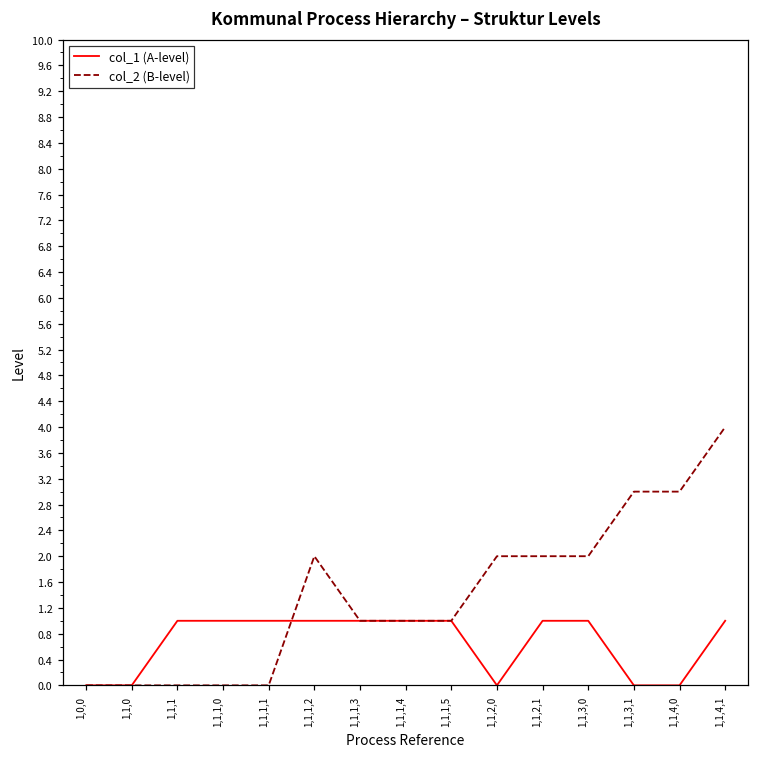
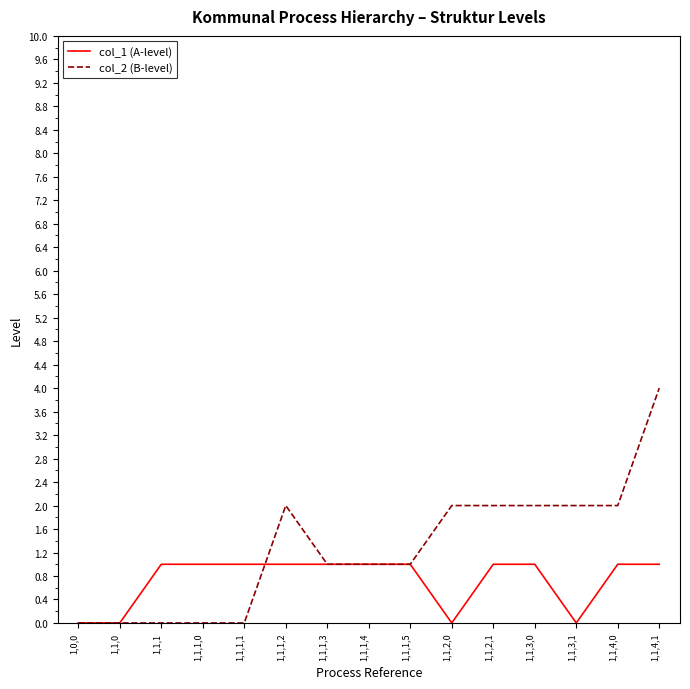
  {
    "col_1 (A-level)": {
      "1,1,1": 1,
      "1,1,1,0": 1,
      "1,1,1,1": 1,
      "1,1,1,2": 1,
      "1,1,2,0": 0,
      "1,1,2,1": 1,
      "1,1,3,0": 1,
      "1,1,3,1": 0,
-     "1,1,4,0": 0,
+     "1,1,4,0": 1,
      "1,1,4,1": 1
    },
    "col_2 (B-level)": {
      "1,1,1": 0,
      "1,1,1,0": 0,
      "1,1,1,1": 0,
      "1,1,1,2": 2,
      "1,1,2,0": 2,
      "1,1,2,1": 2,
      "1,1,3,0": 2,
-     "1,1,3,1": 3,
-     "1,1,4,0": 3,
+     "1,1,3,1": 2,
+     "1,1,4,0": 2,
      "1,1,4,1": 4
    }
  }
